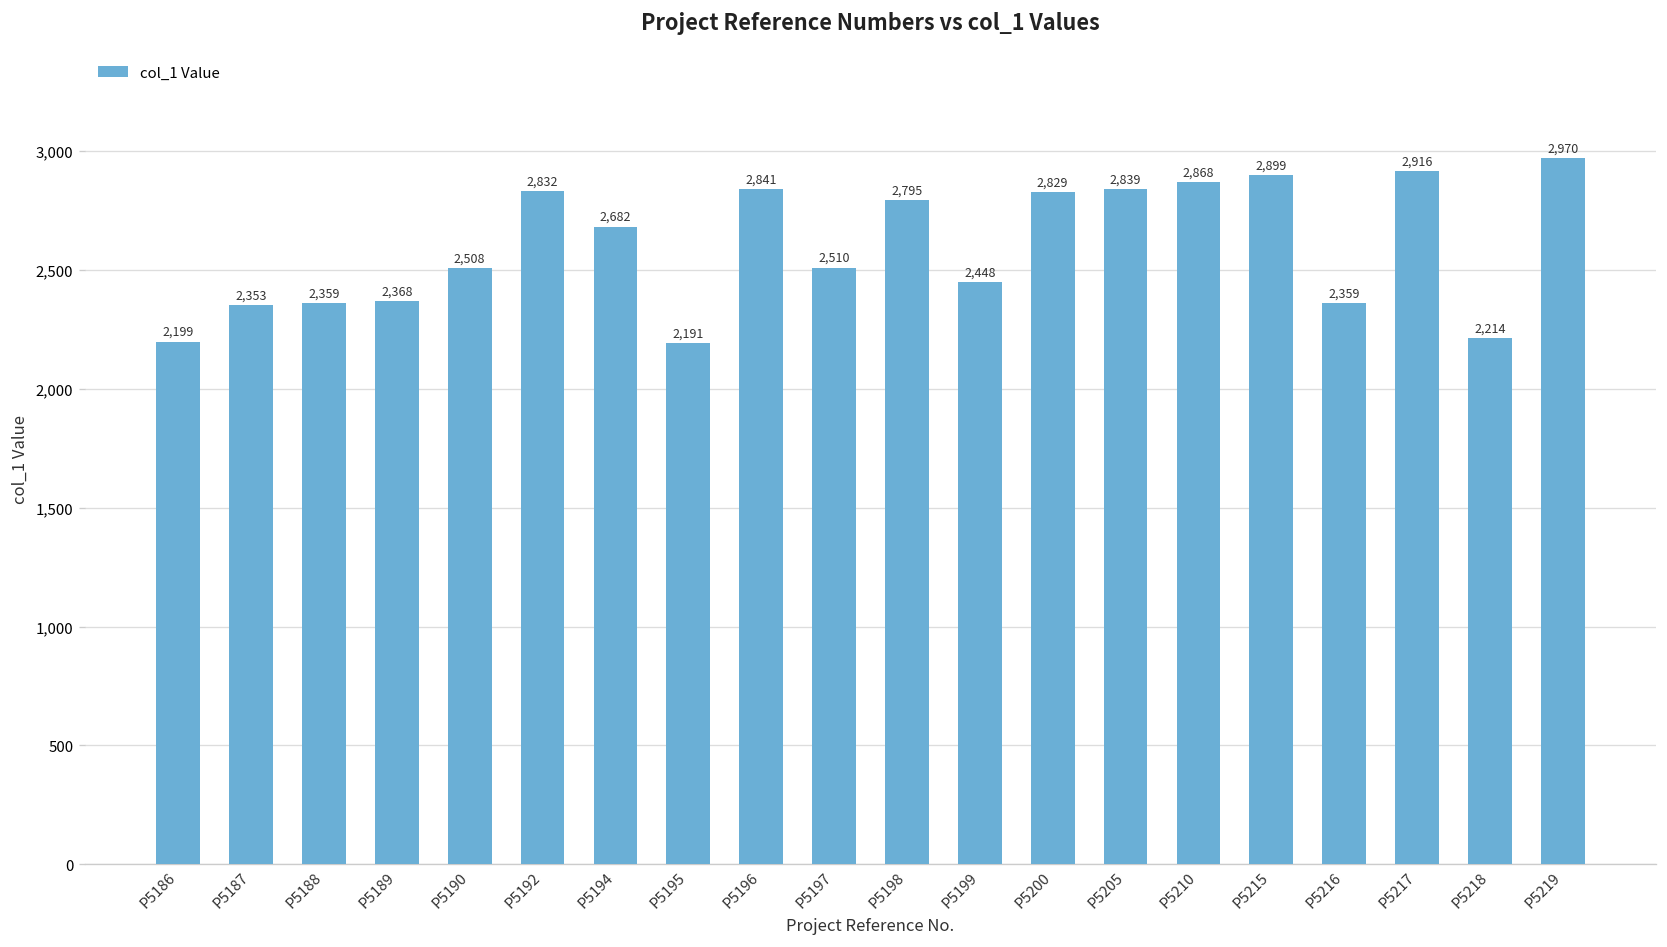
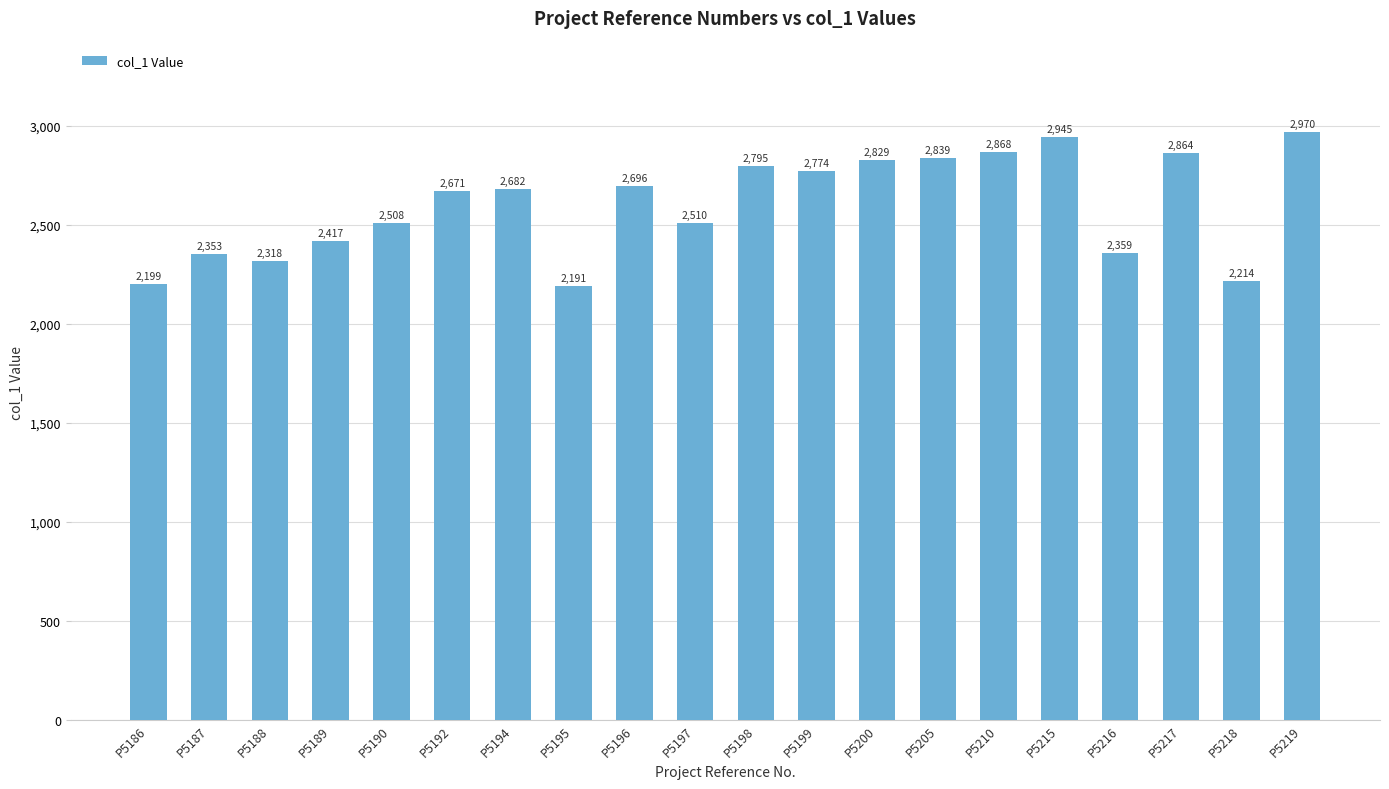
  {
    "P5186": "2,199",
    "P5187": "2,353",
-   "P5188": "2,359",
-   "P5189": "2,368",
+   "P5188": "2,318",
+   "P5189": "2,417",
    "P5190": "2,508",
-   "P5192": "2,832",
+   "P5192": "2,671",
    "P5194": "2,682",
    "P5195": "2,191",
-   "P5196": "2,841",
+   "P5196": "2,696",
    "P5197": "2,510",
    "P5198": "2,795",
-   "P5199": "2,448",
+   "P5199": "2,774",
    "P5200": "2,829",
    "P5205": "2,839",
    "P5210": "2,868",
-   "P5215": "2,899",
+   "P5215": "2,945",
    "P5216": "2,359",
-   "P5217": "2,916",
+   "P5217": "2,864",
    "P5218": "2,214",
    "P5219": "2,970"
  }
